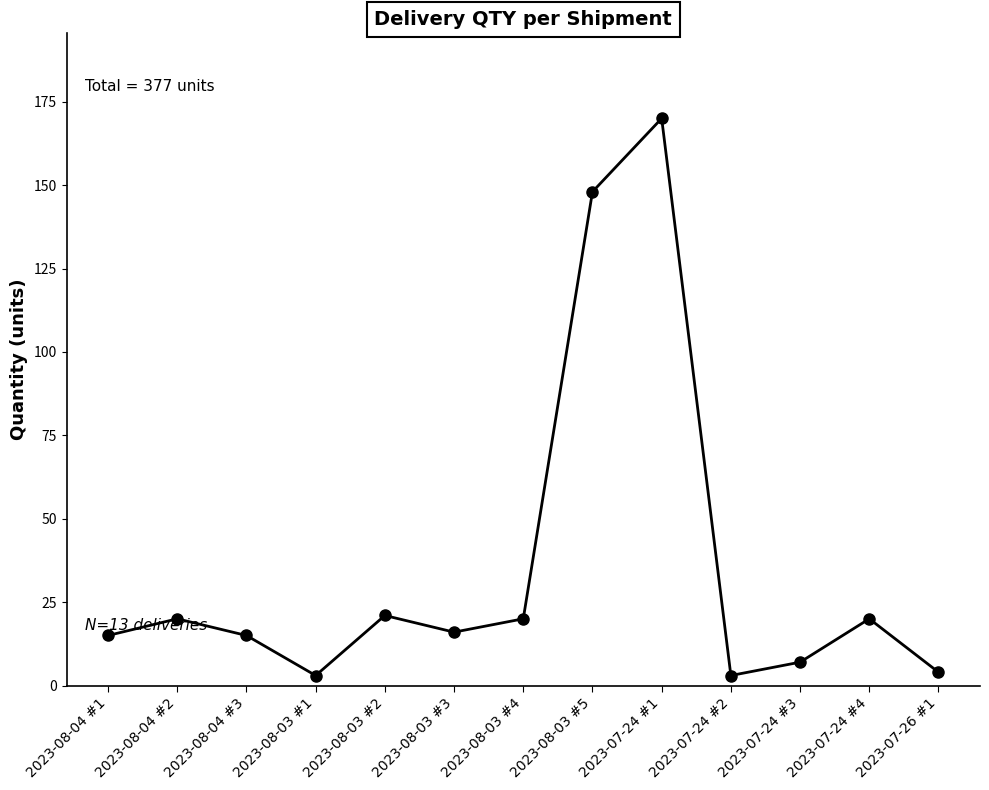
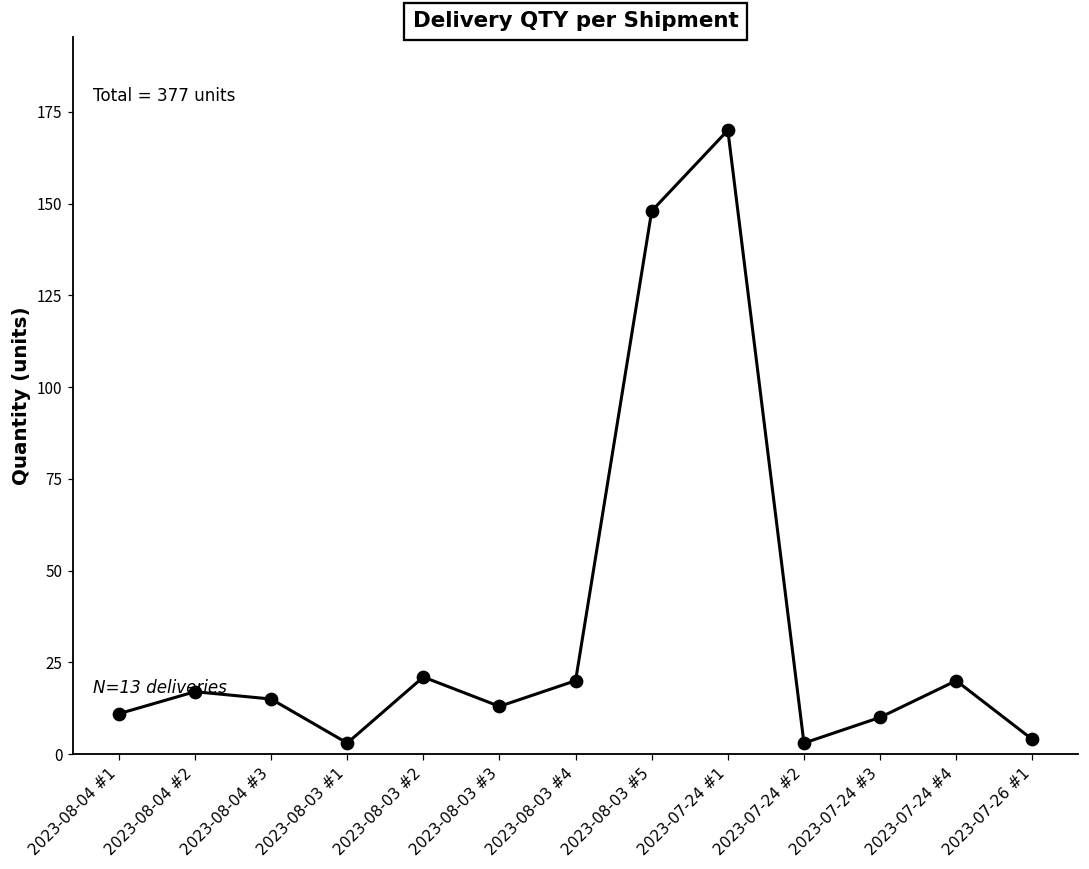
  {
-   "2023-08-04 #1": 15,
-   "2023-08-04 #2": 20,
+   "2023-08-04 #1": 11,
+   "2023-08-04 #2": 17,
    "2023-08-04 #3": 15,
    "2023-08-03 #1": 3,
    "2023-08-03 #2": 21,
-   "2023-08-03 #3": 16,
+   "2023-08-03 #3": 13,
    "2023-08-03 #4": 20,
    "2023-08-03 #5": 148,
    "2023-07-24 #1": 170,
    "2023-07-24 #2": 3,
-   "2023-07-24 #3": 7,
+   "2023-07-24 #3": 10,
    "2023-07-24 #4": 20,
    "2023-07-26 #1": 4
  }
